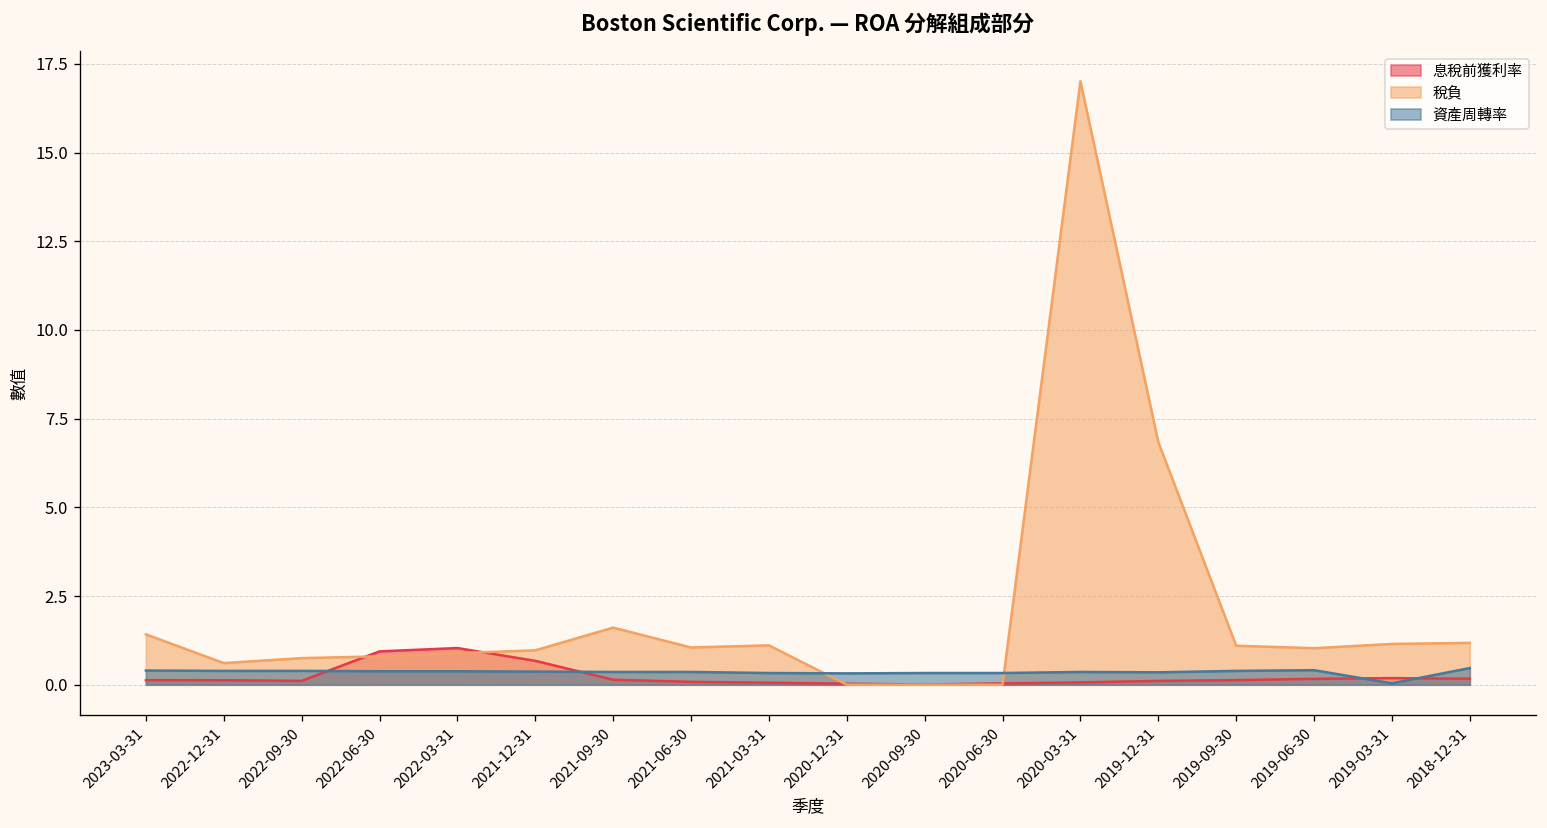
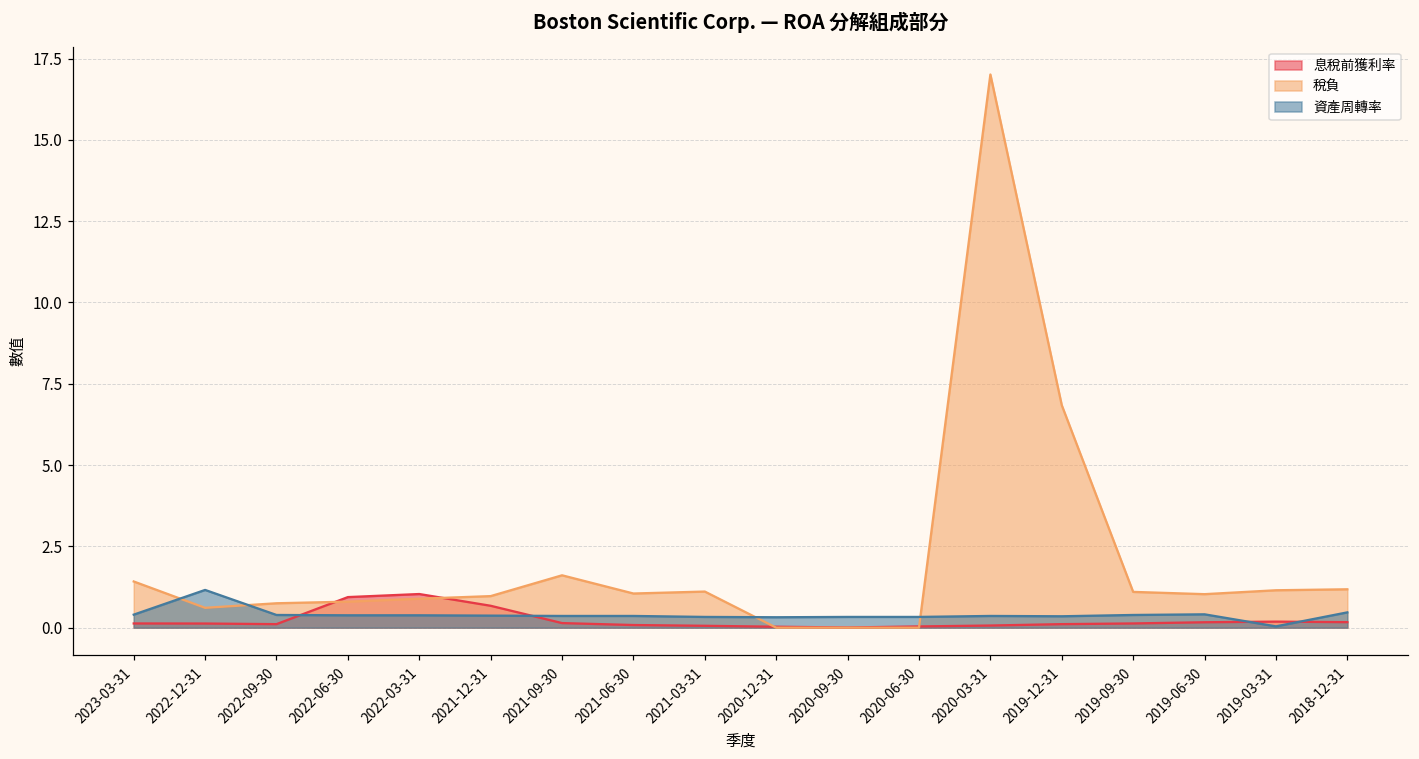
  {
    "息稅前獲利率": {
      "2023-03-31": 0.1,
      "2022-12-31": 0.1,
      "2022-09-30": 0.1,
      "2022-06-30": 0.9,
      "2022-03-31": 1.0,
      "2021-12-31": 0.7,
      "2021-09-30": 0.1,
      "2021-06-30": 0.1,
      "2021-03-31": 0.1,
      "2020-03-31": 0.1,
      "2019-12-31": 0.1,
      "2019-09-30": 0.1,
      "2019-06-30": 0.2,
      "2019-03-31": 0.2,
      "2018-12-31": 0.2
    },
    "稅負": {
      "2023-03-31": 1.4,
      "2022-12-31": 0.6,
      "2022-09-30": 0.8,
      "2022-06-30": 0.8,
      "2022-03-31": 0.9,
      "2021-12-31": 1.0,
      "2021-09-30": 1.6,
      "2021-06-30": 1.1,
      "2021-03-31": 1.1,
      "2020-03-31": 17.0,
      "2019-12-31": 6.8,
      "2019-09-30": 1.1,
      "2019-06-30": 1.0,
      "2019-03-31": 1.2,
      "2018-12-31": 1.2
    },
    "資產周轉率": {
      "2023-03-31": 0.4,
-     "2022-12-31": 0.4,
+     "2022-12-31": 1.2,
      "2022-09-30": 0.4,
      "2022-06-30": 0.4,
      "2022-03-31": 0.4,
      "2021-12-31": 0.4,
      "2021-09-30": 0.4,
      "2021-06-30": 0.4,
      "2021-03-31": 0.3,
      "2020-12-31": 0.3,
      "2020-09-30": 0.3,
      "2020-06-30": 0.3,
      "2020-03-31": 0.4,
      "2019-12-31": 0.4,
      "2019-09-30": 0.4,
      "2019-06-30": 0.4,
      "2019-03-31": 0.0,
      "2018-12-31": 0.5
    }
  }
